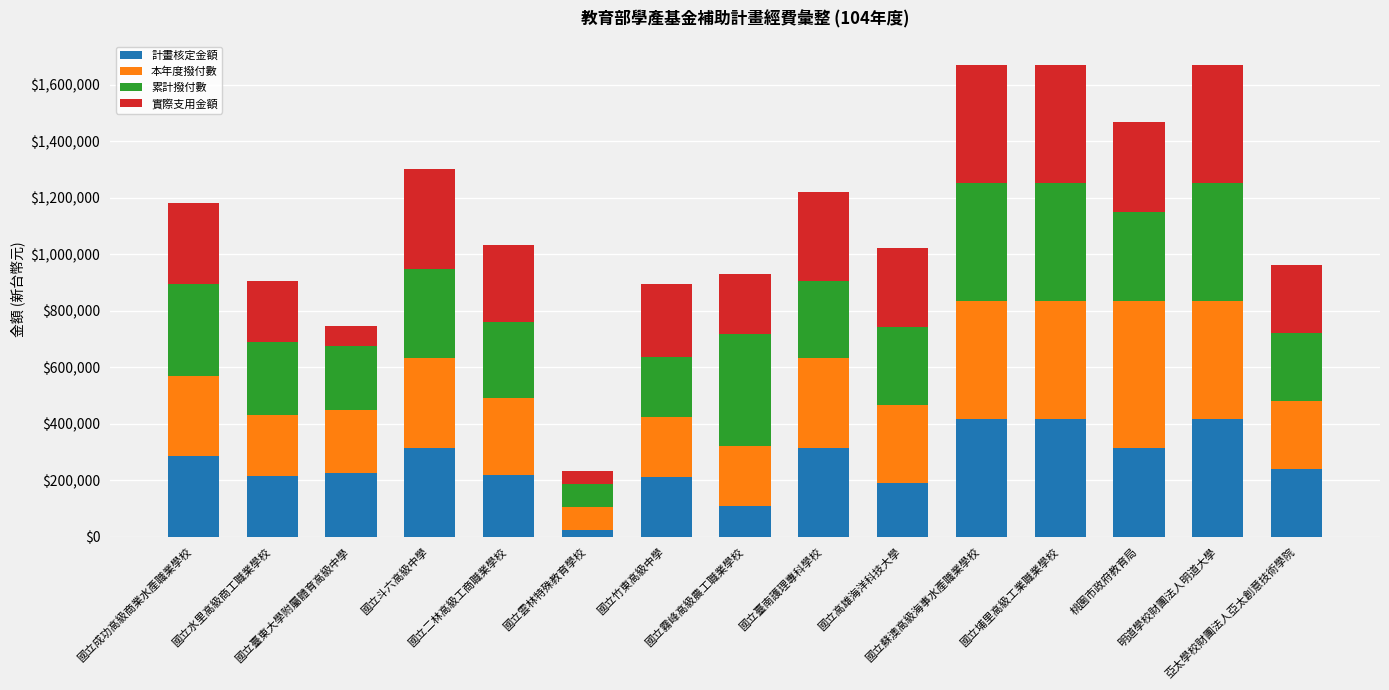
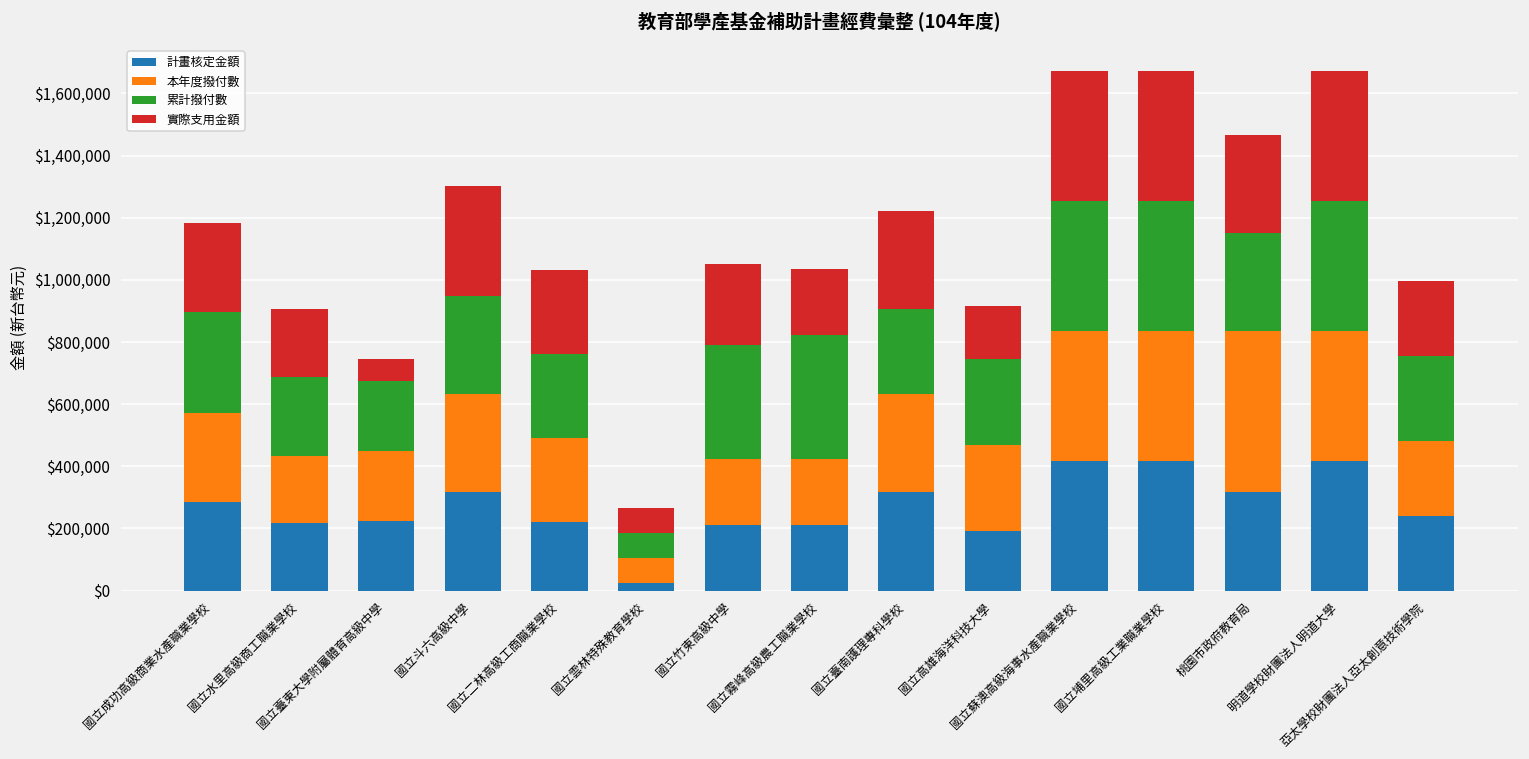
  {
    "計畫核定金額": {
      "國立成功高級商業水產職業學校": "$290,000",
      "國立水里高級商工職業學校": "$220,000",
      "國立臺東大學附屬體育高級中學": "$230,000",
      "國立斗六高級中學": "$320,000",
      "國立二林高級工商職業學校": "$220,000",
      "國立雲林特殊教育學校": "$30,000",
      "國立竹東高級中學": "$210,000",
-     "國立霧峰高級農工職業學校": "$110,000",
+     "國立霧峰高級農工職業學校": "$210,000",
      "國立臺南護理專科學校": "$320,000",
      "國立高雄海洋科技大學": "$190,000",
      "國立蘇澳高級海事水產職業學校": "$420,000",
      "國立埔里高級工業職業學校": "$420,000",
      "桃園市政府教育局": "$320,000",
      "明道學校財團法人明道大學": "$420,000",
      "亞太學校財團法人亞太創意技術學院": "$240,000"
    },
    "本年度撥付數": {
      "國立成功高級商業水產職業學校": "$290,000",
      "國立水里高級商工職業學校": "$220,000",
      "國立臺東大學附屬體育高級中學": "$230,000",
      "國立斗六高級中學": "$320,000",
      "國立二林高級工商職業學校": "$270,000",
      "國立雲林特殊教育學校": "$80,000",
      "國立竹東高級中學": "$210,000",
      "國立霧峰高級農工職業學校": "$210,000",
      "國立臺南護理專科學校": "$320,000",
      "國立高雄海洋科技大學": "$280,000",
      "國立蘇澳高級海事水產職業學校": "$420,000",
      "國立埔里高級工業職業學校": "$420,000",
      "桃園市政府教育局": "$520,000",
      "明道學校財團法人明道大學": "$420,000",
      "亞太學校財團法人亞太創意技術學院": "$240,000"
    },
    "累計撥付數": {
      "國立成功高級商業水產職業學校": "$320,000",
      "國立水里高級商工職業學校": "$260,000",
      "國立臺東大學附屬體育高級中學": "$230,000",
      "國立斗六高級中學": "$320,000",
      "國立二林高級工商職業學校": "$270,000",
      "國立雲林特殊教育學校": "$80,000",
-     "國立竹東高級中學": "$210,000",
+     "國立竹東高級中學": "$370,000",
      "國立霧峰高級農工職業學校": "$400,000",
      "國立臺南護理專科學校": "$270,000",
      "國立高雄海洋科技大學": "$280,000",
      "國立蘇澳高級海事水產職業學校": "$420,000",
      "國立埔里高級工業職業學校": "$420,000",
      "桃園市政府教育局": "$320,000",
      "明道學校財團法人明道大學": "$420,000",
-     "亞太學校財團法人亞太創意技術學院": "$240,000"
+     "亞太學校財團法人亞太創意技術學院": "$280,000"
    },
    "實際支用金額": {
      "國立成功高級商業水產職業學校": "$290,000",
      "國立水里高級商工職業學校": "$220,000",
      "國立臺東大學附屬體育高級中學": "$70,000",
      "國立斗六高級中學": "$360,000",
      "國立二林高級工商職業學校": "$270,000",
-     "國立雲林特殊教育學校": "$50,000",
+     "國立雲林特殊教育學校": "$80,000",
      "國立竹東高級中學": "$260,000",
      "國立霧峰高級農工職業學校": "$210,000",
      "國立臺南護理專科學校": "$320,000",
-     "國立高雄海洋科技大學": "$280,000",
+     "國立高雄海洋科技大學": "$170,000",
      "國立蘇澳高級海事水產職業學校": "$420,000",
      "國立埔里高級工業職業學校": "$420,000",
      "桃園市政府教育局": "$320,000",
      "明道學校財團法人明道大學": "$420,000",
      "亞太學校財團法人亞太創意技術學院": "$240,000"
    }
  }
